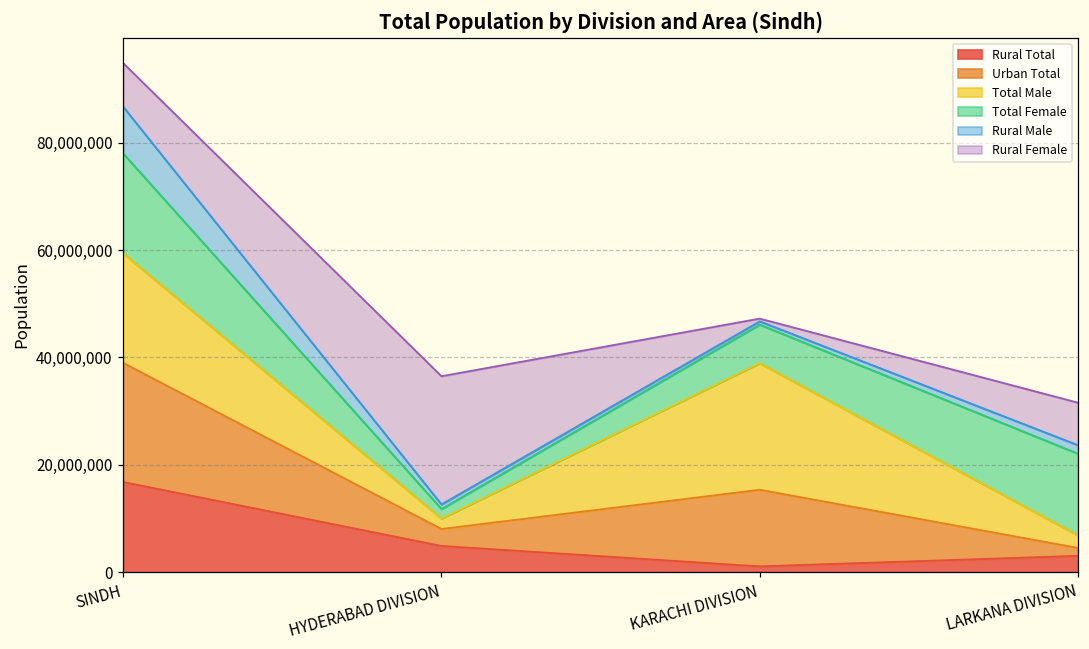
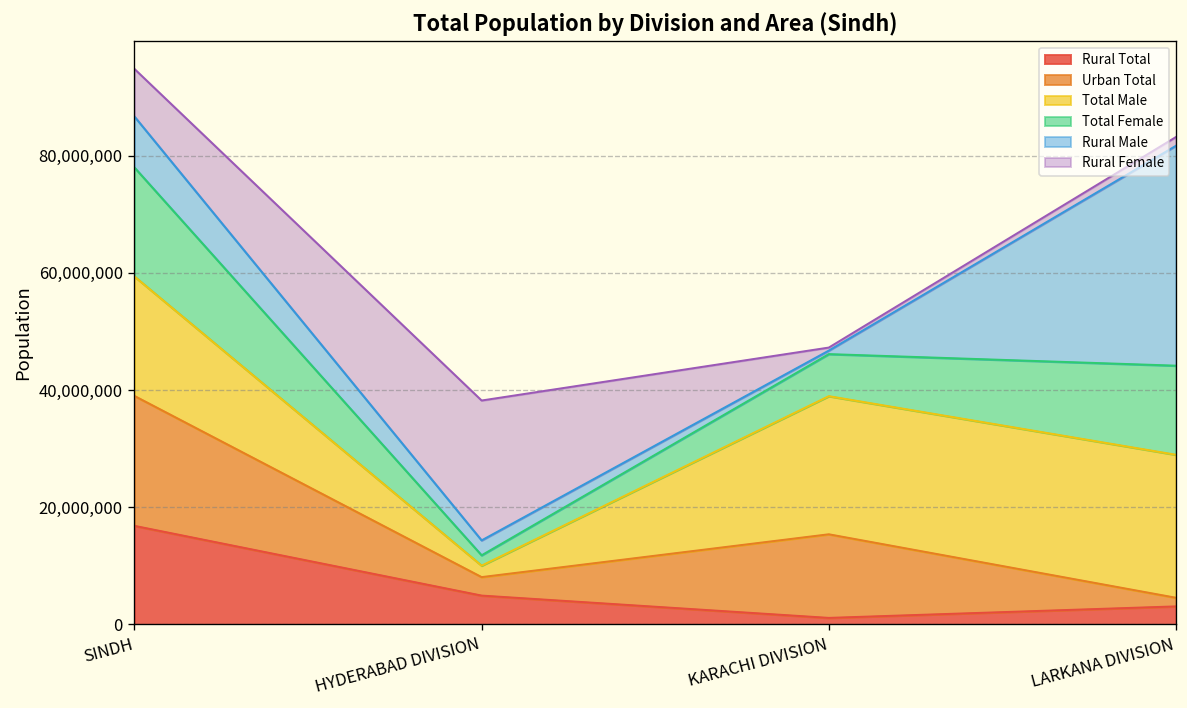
  {
    "Total Male": {
      "SINDH": "20,000,000",
      "HYDERABAD DIVISION": "2,000,000",
      "KARACHI DIVISION": "24,000,000",
-     "LARKANA DIVISION": "2,000,000"
+     "LARKANA DIVISION": "24,000,000"
    },
    "Total Female": {
      "SINDH": "19,000,000",
      "HYDERABAD DIVISION": "2,000,000",
      "KARACHI DIVISION": "7,000,000",
      "LARKANA DIVISION": "15,000,000"
    },
    "Rural Male": {
      "SINDH": "9,000,000",
-     "HYDERABAD DIVISION": "1,000,000",
+     "HYDERABAD DIVISION": "3,000,000",
      "KARACHI DIVISION": "1,000,000",
-     "LARKANA DIVISION": "2,000,000"
+     "LARKANA DIVISION": "38,000,000"
    },
    "Rural Female": {
      "SINDH": "8,000,000",
      "HYDERABAD DIVISION": "24,000,000",
      "KARACHI DIVISION": "1,000,000",
-     "LARKANA DIVISION": "8,000,000"
+     "LARKANA DIVISION": "1,000,000"
    }
  }
